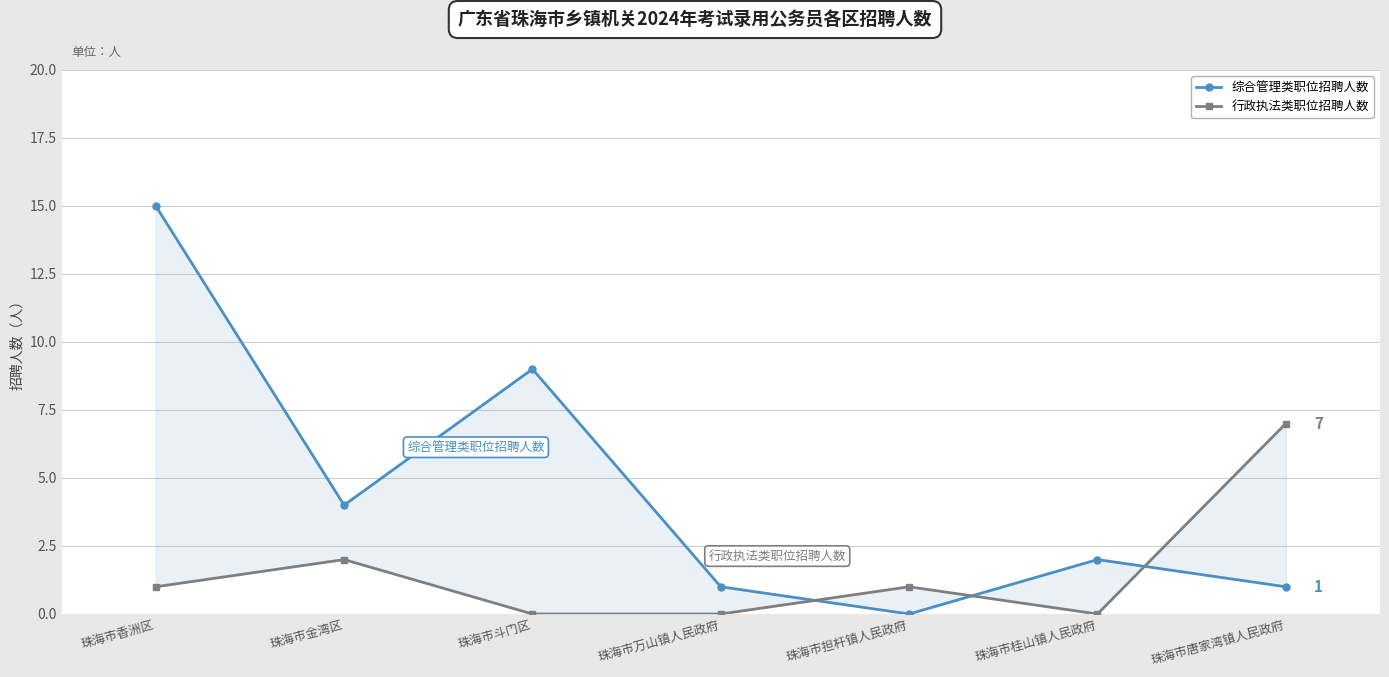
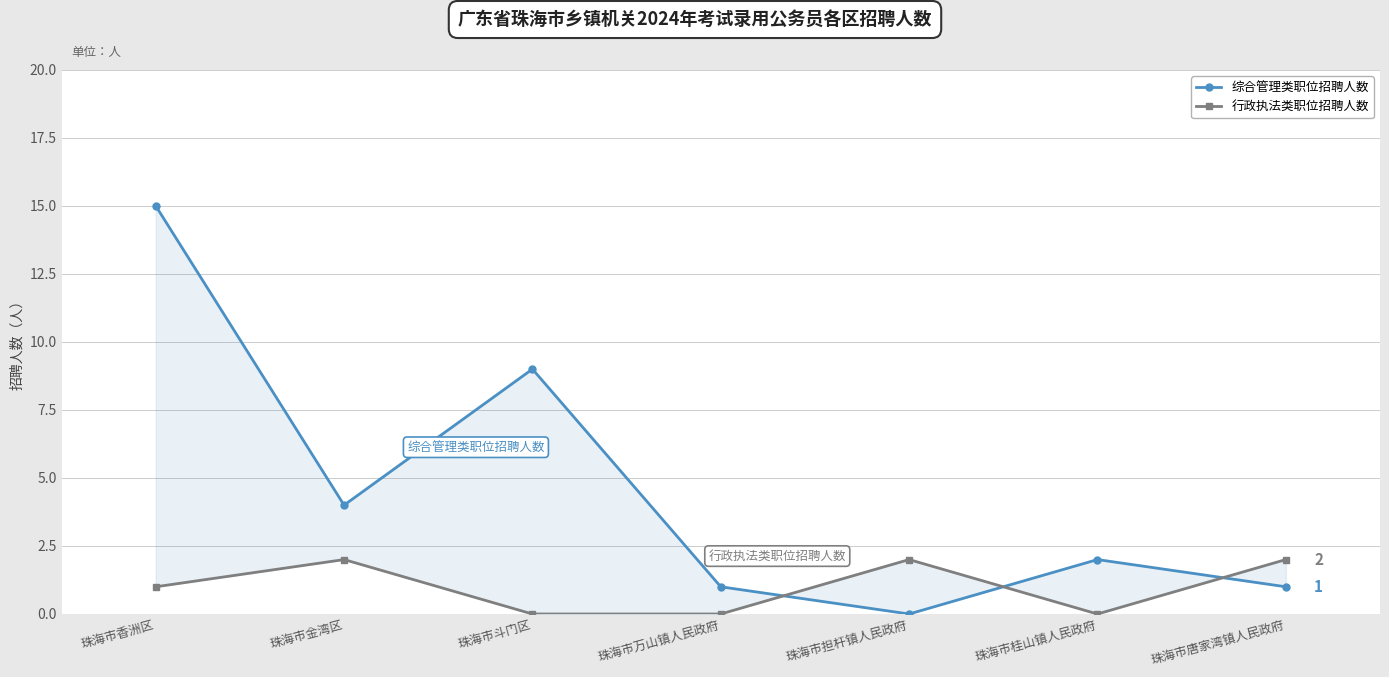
  {
    "行政执法类职位招聘人数": {
-     "珠海市担杆镇人民政府": 1,
-     "珠海市唐家湾镇人民政府": 7
+     "珠海市担杆镇人民政府": 2,
+     "珠海市唐家湾镇人民政府": 2
    }
  }
